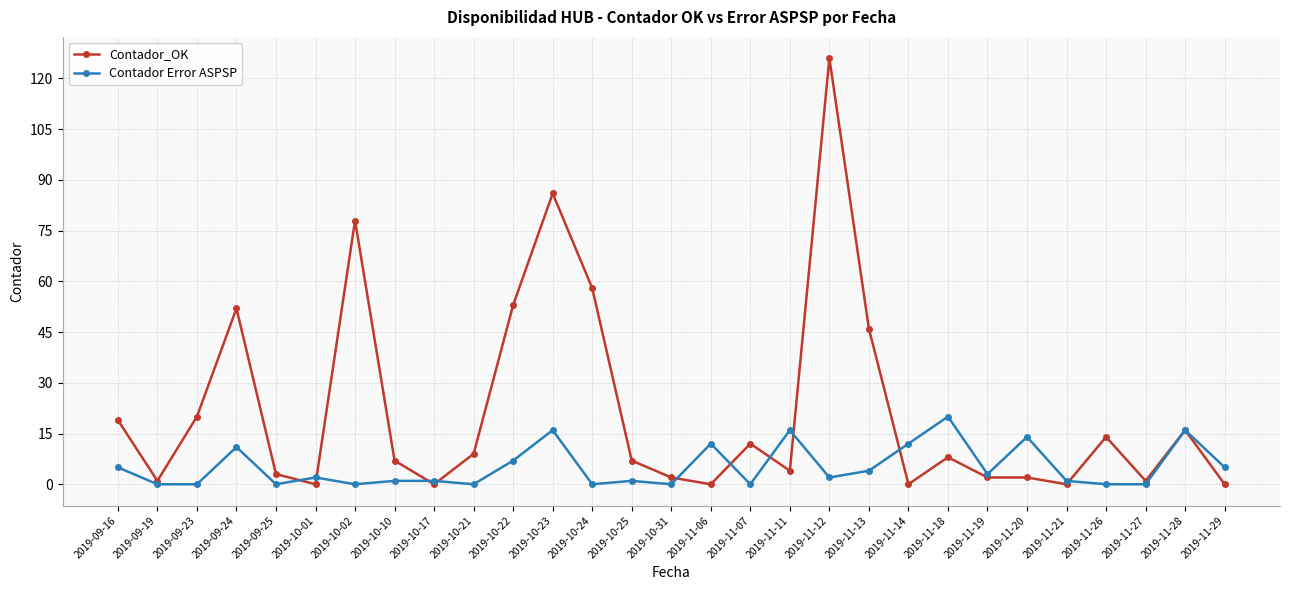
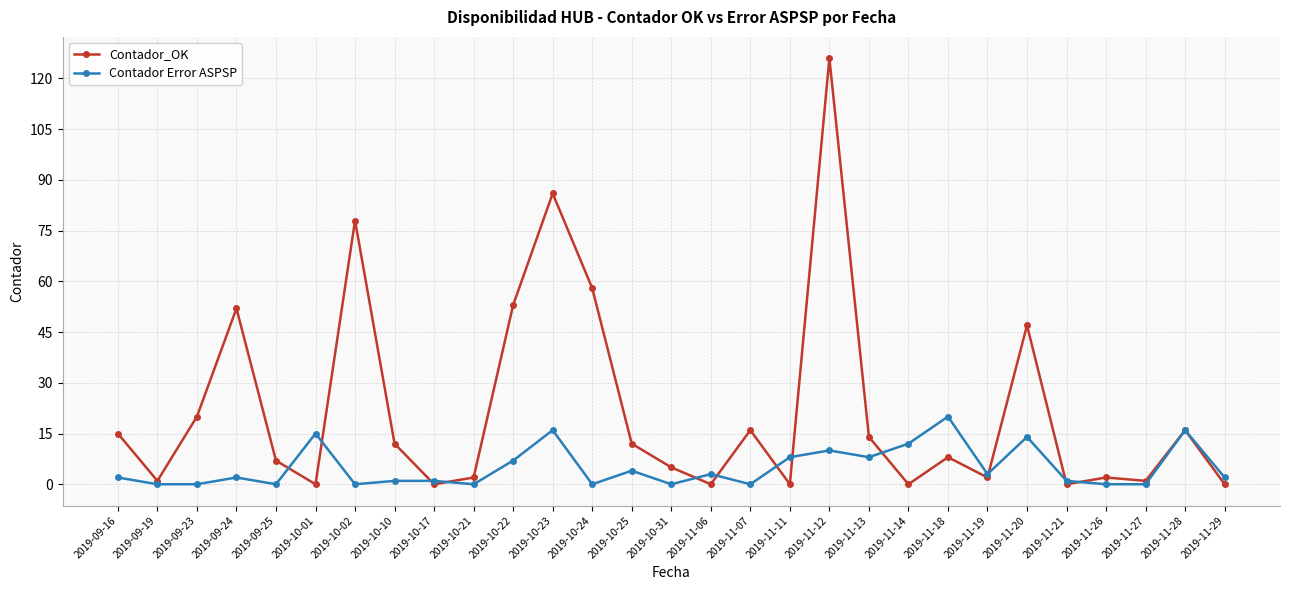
  {
    "Contador_OK": {
-     "2019-09-16": 19,
+     "2019-09-16": 15,
      "2019-09-19": 1,
      "2019-09-23": 20,
      "2019-09-24": 52,
-     "2019-09-25": 3,
+     "2019-09-25": 7,
      "2019-10-01": 0,
      "2019-10-02": 78,
-     "2019-10-10": 7,
+     "2019-10-10": 12,
      "2019-10-17": 0,
-     "2019-10-21": 9,
+     "2019-10-21": 2,
      "2019-10-22": 53,
      "2019-10-23": 86,
      "2019-10-24": 58,
-     "2019-10-25": 7,
-     "2019-10-31": 2,
+     "2019-10-25": 12,
+     "2019-10-31": 5,
      "2019-11-06": 0,
-     "2019-11-07": 12,
-     "2019-11-11": 4,
+     "2019-11-07": 16,
+     "2019-11-11": 0,
      "2019-11-12": 126,
-     "2019-11-13": 46,
+     "2019-11-13": 14,
      "2019-11-14": 0,
      "2019-11-18": 8,
      "2019-11-19": 2,
-     "2019-11-20": 2,
+     "2019-11-20": 47,
      "2019-11-21": 0,
-     "2019-11-26": 14,
+     "2019-11-26": 2,
      "2019-11-27": 1,
      "2019-11-29": 0
    },
    "Contador Error ASPSP": {
-     "2019-09-16": 5,
+     "2019-09-16": 2,
      "2019-09-19": 0,
      "2019-09-23": 0,
-     "2019-09-24": 11,
+     "2019-09-24": 2,
      "2019-09-25": 0,
-     "2019-10-01": 2,
+     "2019-10-01": 15,
      "2019-10-02": 0,
      "2019-10-10": 1,
      "2019-10-17": 1,
      "2019-10-21": 0,
      "2019-10-22": 7,
      "2019-10-23": 16,
      "2019-10-24": 0,
-     "2019-10-25": 1,
+     "2019-10-25": 4,
      "2019-10-31": 0,
-     "2019-11-06": 12,
+     "2019-11-06": 3,
      "2019-11-07": 0,
-     "2019-11-11": 16,
-     "2019-11-12": 2,
-     "2019-11-13": 4,
+     "2019-11-11": 8,
+     "2019-11-12": 10,
+     "2019-11-13": 8,
      "2019-11-14": 12,
      "2019-11-18": 20,
      "2019-11-19": 3,
      "2019-11-20": 14,
      "2019-11-21": 1,
      "2019-11-26": 0,
      "2019-11-27": 0,
-     "2019-11-29": 5
+     "2019-11-29": 2
    }
  }
